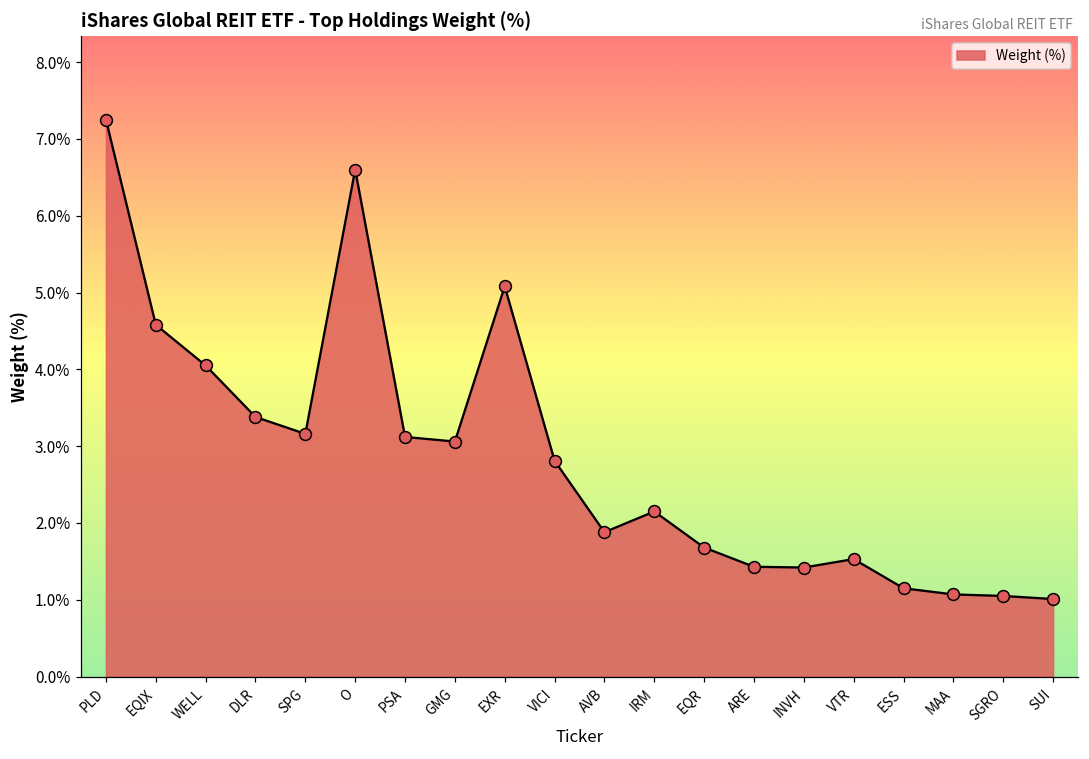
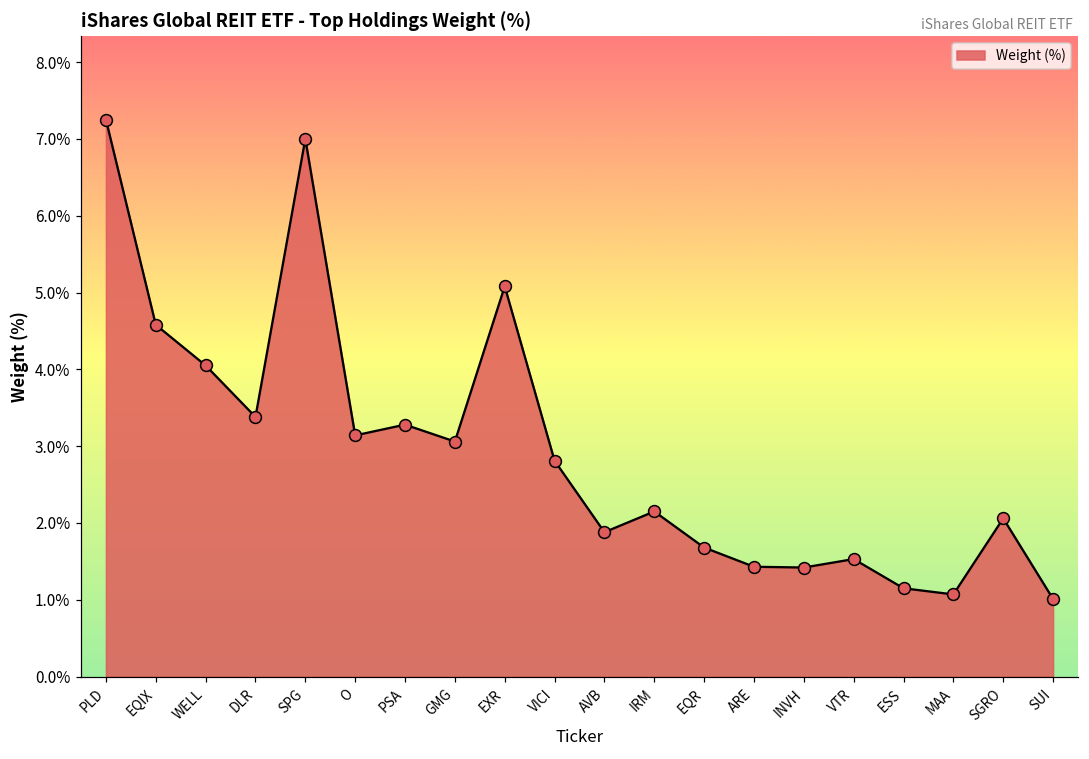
  {
    "PLD": "7.3%",
    "EQIX": "4.6%",
    "WELL": "4.1%",
    "DLR": "3.4%",
-   "SPG": "3.2%",
-   "O": "6.6%",
-   "PSA": "3.1%",
+   "SPG": "7.0%",
+   "O": "3.1%",
+   "PSA": "3.3%",
    "GMG": "3.1%",
    "EXR": "5.1%",
    "VICI": "2.8%",
    "AVB": "1.9%",
    "IRM": "2.2%",
    "EQR": "1.7%",
    "ARE": "1.4%",
    "INVH": "1.4%",
    "VTR": "1.5%",
    "ESS": "1.2%",
    "MAA": "1.1%",
-   "SGRO": "1.1%",
+   "SGRO": "2.1%",
    "SUI": "1.0%"
  }
